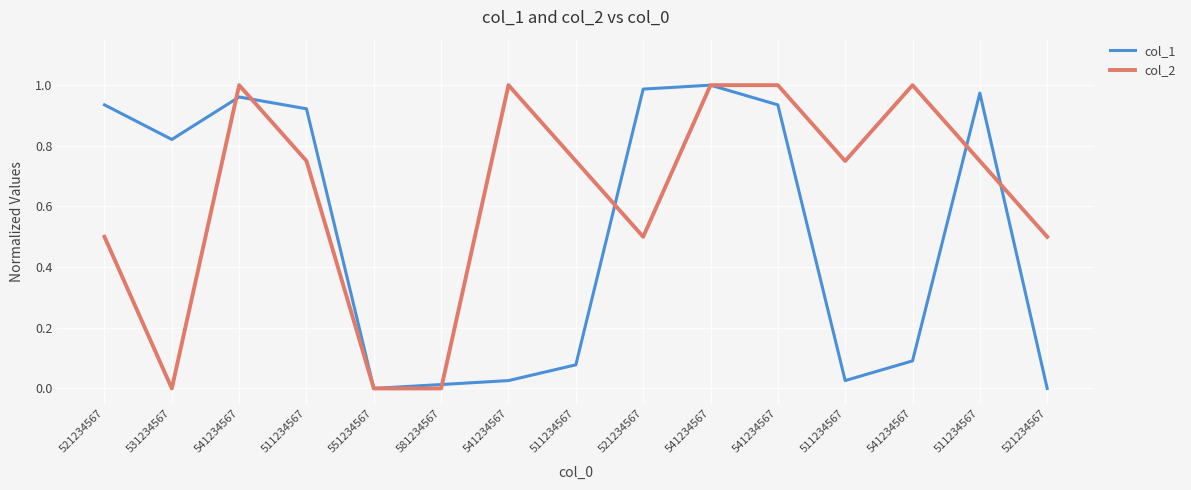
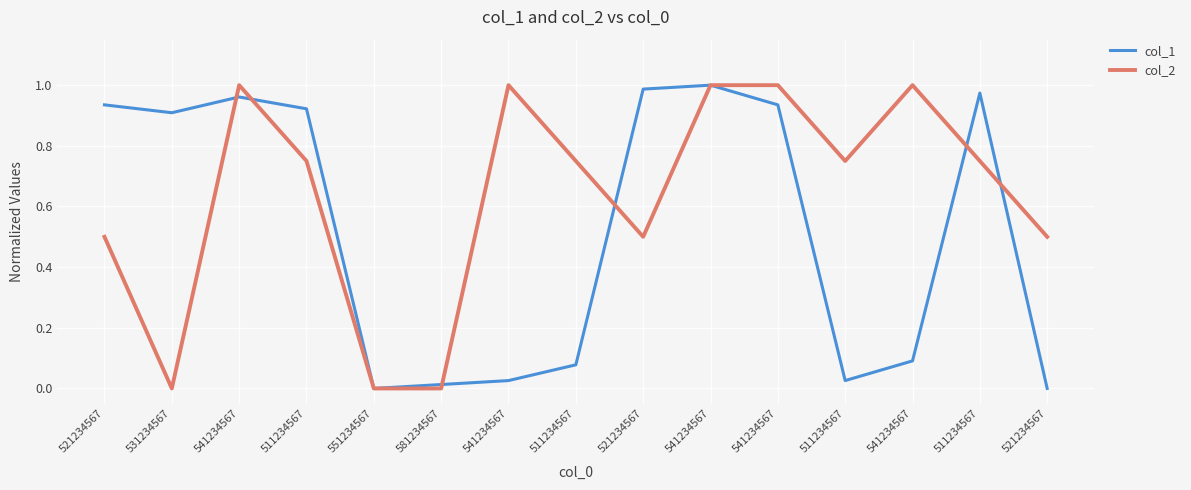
  {
    "col_1": {
-     "531234567": 0.82,
+     "531234567": 0.91,
      "581234567": 0.01
    },
    "col_2": {
      "531234567": 0.00,
      "581234567": 0.00
    }
  }
